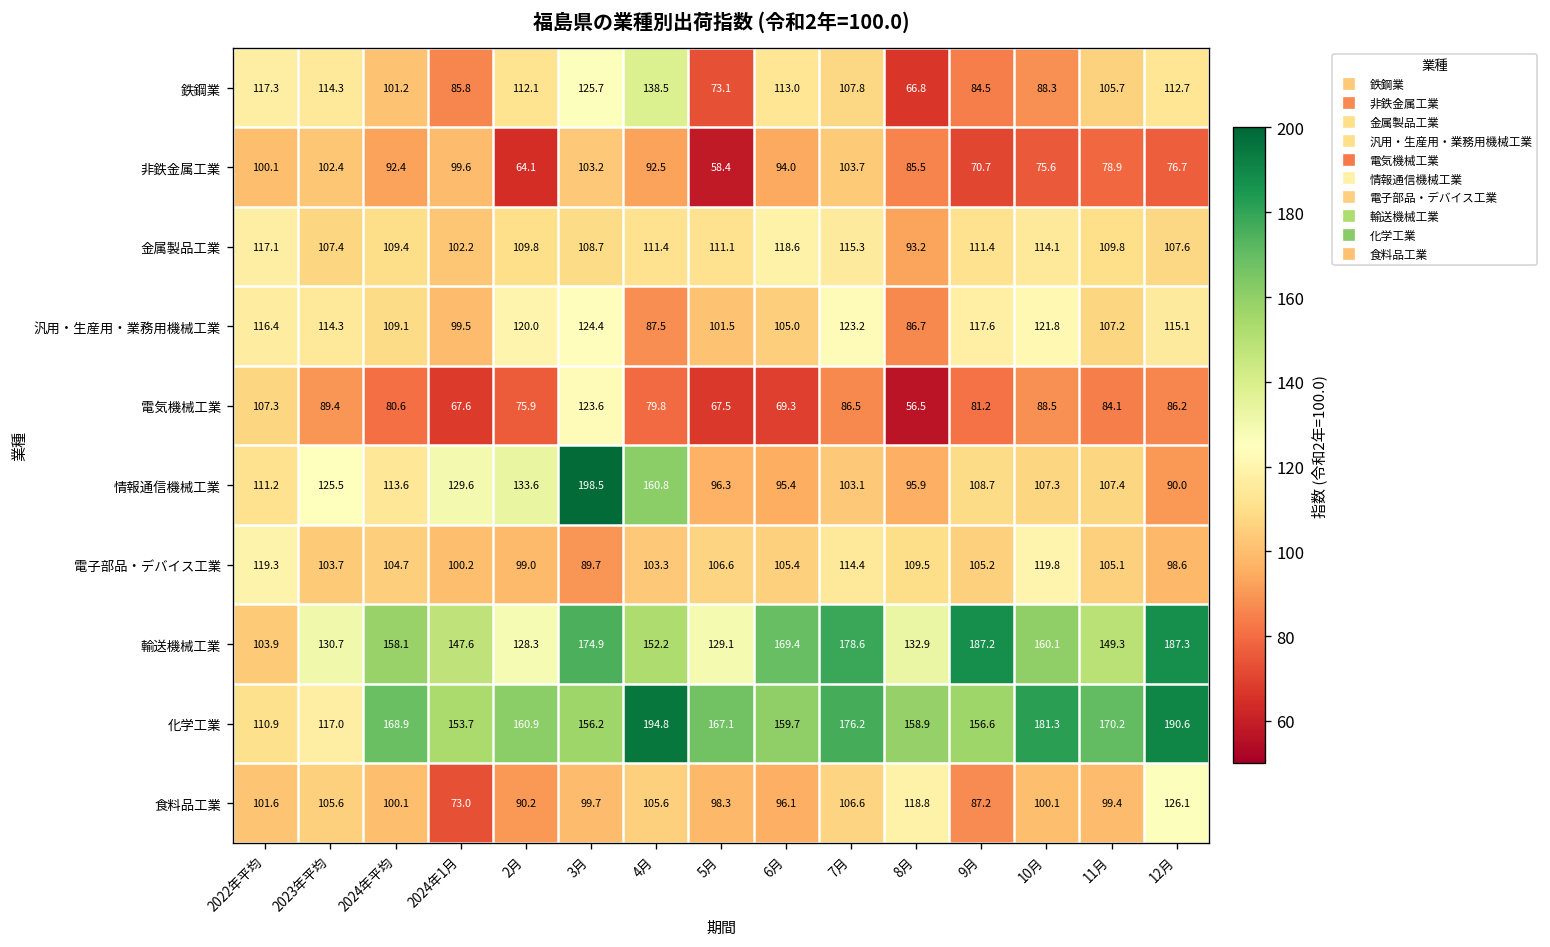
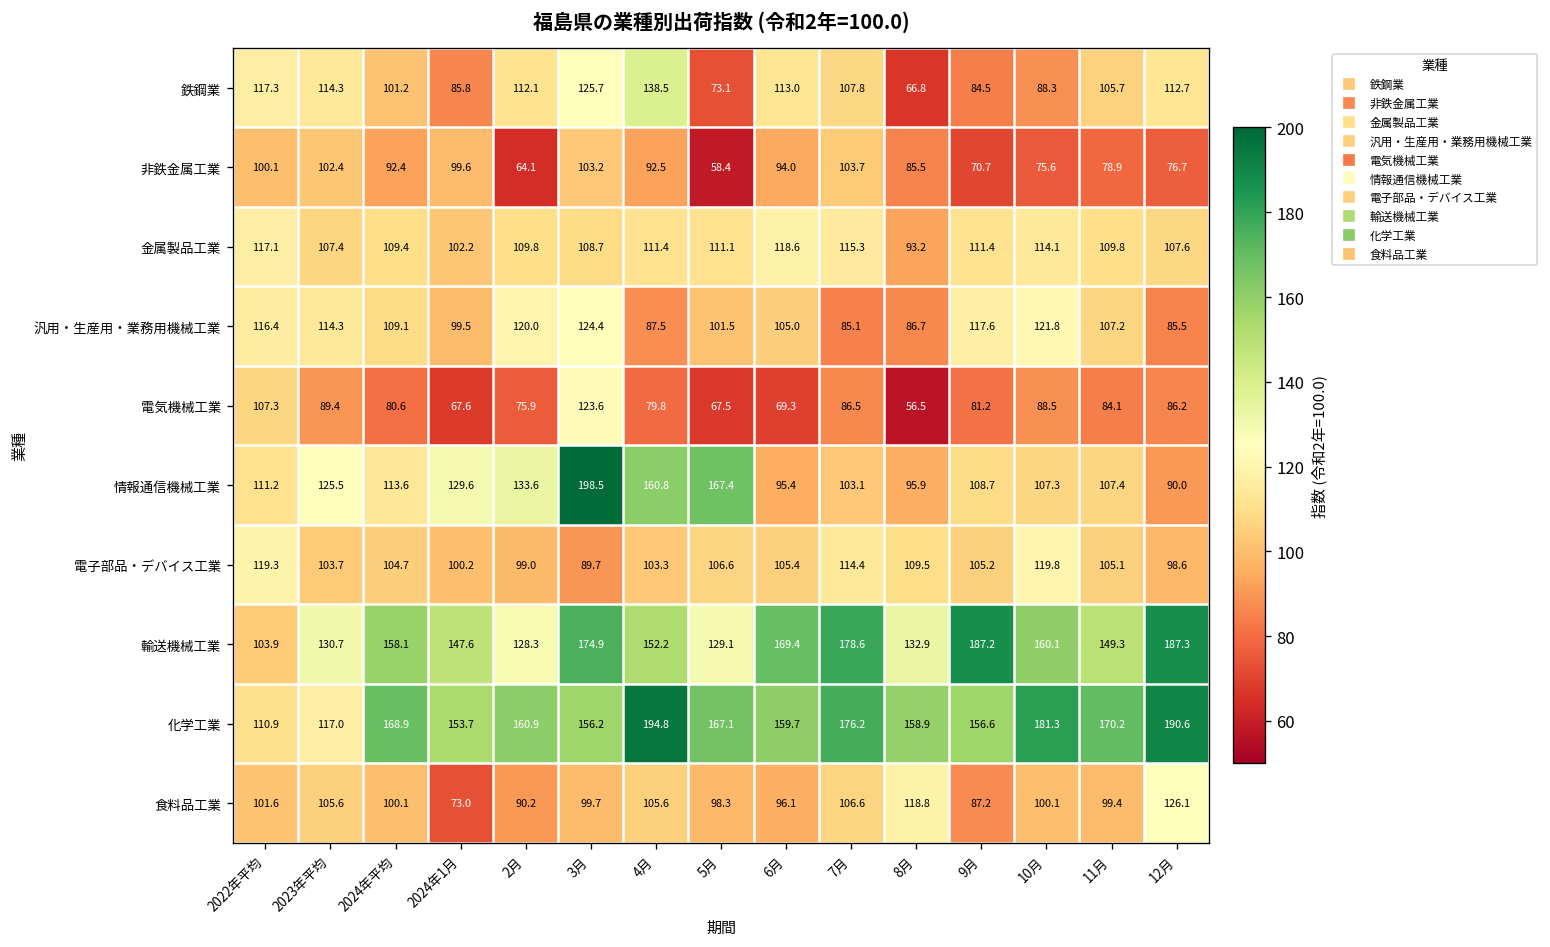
  {
    "鉄鋼業": {
      "2022年平均": 117.3,
      "2023年平均": 114.3,
      "2024年平均": 101.2,
      "2024年1月": 85.8,
      "2月": 112.1,
      "3月": 125.7,
      "4月": 138.5,
      "5月": 73.1,
      "6月": 113.0,
      "7月": 107.8,
      "8月": 66.8,
      "9月": 84.5,
      "10月": 88.3,
      "11月": 105.7,
      "12月": 112.7
    },
    "非鉄金属工業": {
      "2022年平均": 100.1,
      "2023年平均": 102.4,
      "2024年平均": 92.4,
      "2024年1月": 99.6,
      "2月": 64.1,
      "3月": 103.2,
      "4月": 92.5,
      "5月": 58.4,
      "6月": 94.0,
      "7月": 103.7,
      "8月": 85.5,
      "9月": 70.7,
      "10月": 75.6,
      "11月": 78.9,
      "12月": 76.7
    },
    "金属製品工業": {
      "2022年平均": 117.1,
      "2023年平均": 107.4,
      "2024年平均": 109.4,
      "2024年1月": 102.2,
      "2月": 109.8,
      "3月": 108.7,
      "4月": 111.4,
      "5月": 111.1,
      "6月": 118.6,
      "7月": 115.3,
      "8月": 93.2,
      "9月": 111.4,
      "10月": 114.1,
      "11月": 109.8,
      "12月": 107.6
    },
    "汎用・生産用・業務用機械工業": {
      "2022年平均": 116.4,
      "2023年平均": 114.3,
      "2024年平均": 109.1,
      "2024年1月": 99.5,
      "2月": 120.0,
      "3月": 124.4,
      "4月": 87.5,
      "5月": 101.5,
      "6月": 105.0,
-     "7月": 123.2,
+     "7月": 85.1,
      "8月": 86.7,
      "9月": 117.6,
      "10月": 121.8,
      "11月": 107.2,
-     "12月": 115.1
+     "12月": 85.5
    },
    "電気機械工業": {
      "2022年平均": 107.3,
      "2023年平均": 89.4,
      "2024年平均": 80.6,
      "2024年1月": 67.6,
      "2月": 75.9,
      "3月": 123.6,
      "4月": 79.8,
      "5月": 67.5,
      "6月": 69.3,
      "7月": 86.5,
      "8月": 56.5,
      "9月": 81.2,
      "10月": 88.5,
      "11月": 84.1,
      "12月": 86.2
    },
    "情報通信機械工業": {
      "2022年平均": 111.2,
      "2023年平均": 125.5,
      "2024年平均": 113.6,
      "2024年1月": 129.6,
      "2月": 133.6,
      "3月": 198.5,
      "4月": 160.8,
-     "5月": 96.3,
+     "5月": 167.4,
      "6月": 95.4,
      "7月": 103.1,
      "8月": 95.9,
      "9月": 108.7,
      "10月": 107.3,
      "11月": 107.4,
      "12月": 90.0
    },
    "電子部品・デバイス工業": {
      "2022年平均": 119.3,
      "2023年平均": 103.7,
      "2024年平均": 104.7,
      "2024年1月": 100.2,
      "2月": 99.0,
      "3月": 89.7,
      "4月": 103.3,
      "5月": 106.6,
      "6月": 105.4,
      "7月": 114.4,
      "8月": 109.5,
      "9月": 105.2,
      "10月": 119.8,
      "11月": 105.1,
      "12月": 98.6
    },
    "輸送機械工業": {
      "2022年平均": 103.9,
      "2023年平均": 130.7,
      "2024年平均": 158.1,
      "2024年1月": 147.6,
      "2月": 128.3,
      "3月": 174.9,
      "4月": 152.2,
      "5月": 129.1,
      "6月": 169.4,
      "7月": 178.6,
      "8月": 132.9,
      "9月": 187.2,
      "10月": 160.1,
      "11月": 149.3,
      "12月": 187.3
    },
    "化学工業": {
      "2022年平均": 110.9,
      "2023年平均": 117.0,
      "2024年平均": 168.9,
      "2024年1月": 153.7,
      "2月": 160.9,
      "3月": 156.2,
      "4月": 194.8,
      "5月": 167.1,
      "6月": 159.7,
      "7月": 176.2,
      "8月": 158.9,
      "9月": 156.6,
      "10月": 181.3,
      "11月": 170.2,
      "12月": 190.6
    },
    "食料品工業": {
      "2022年平均": 101.6,
      "2023年平均": 105.6,
      "2024年平均": 100.1,
      "2024年1月": 73.0,
      "2月": 90.2,
      "3月": 99.7,
      "4月": 105.6,
      "5月": 98.3,
      "6月": 96.1,
      "7月": 106.6,
      "8月": 118.8,
      "9月": 87.2,
      "10月": 100.1,
      "11月": 99.4,
      "12月": 126.1
    }
  }
